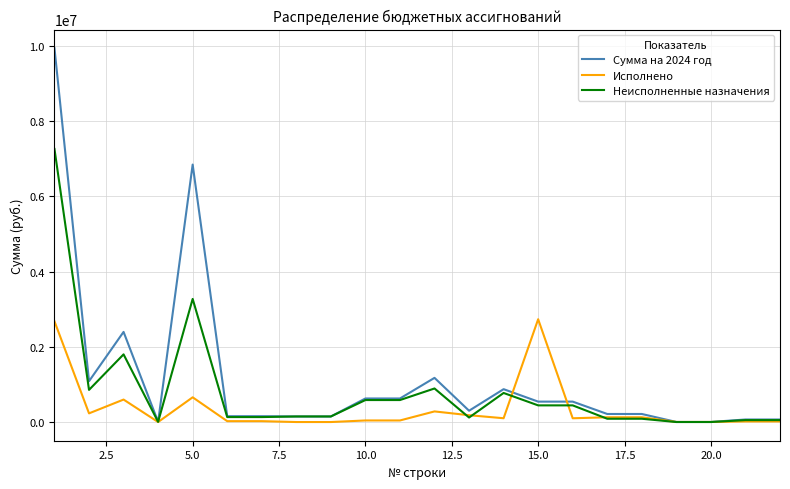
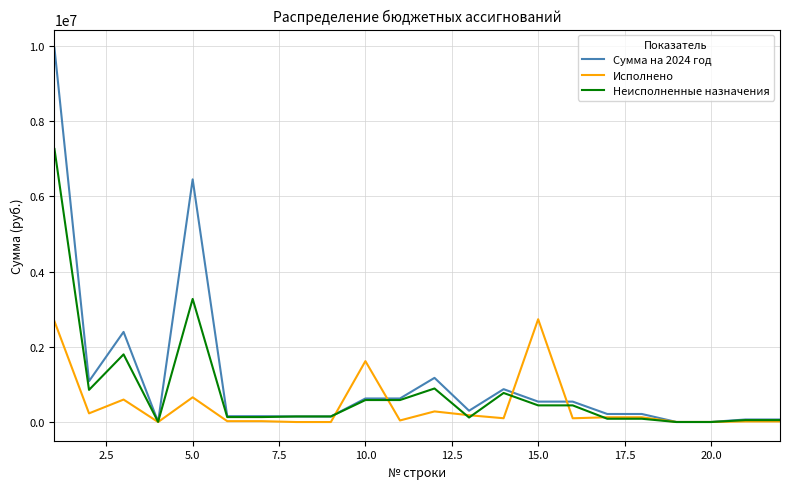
  {
    "Сумма на 2024 год": {
-     "5.0": 6800000,
+     "5.0": 6400000,
      "15.0": 500000
    },
    "Исполнено": {
      "5.0": 700000,
-     "10.0": 0,
+     "10.0": 1600000,
      "15.0": 2700000
    },
    "Неисполненные назначения": {
      "5.0": 3300000,
      "15.0": 400000
    }
  }
